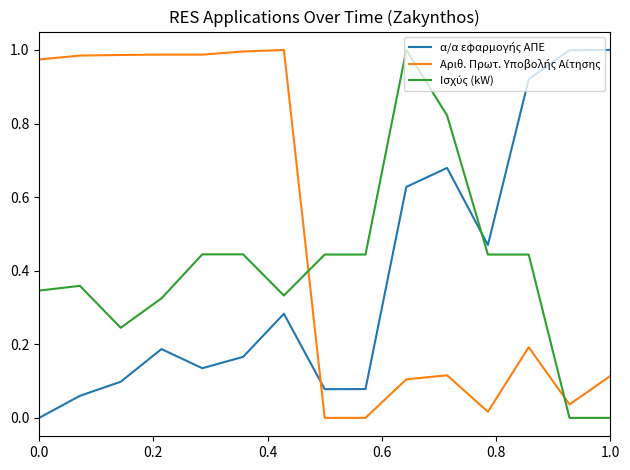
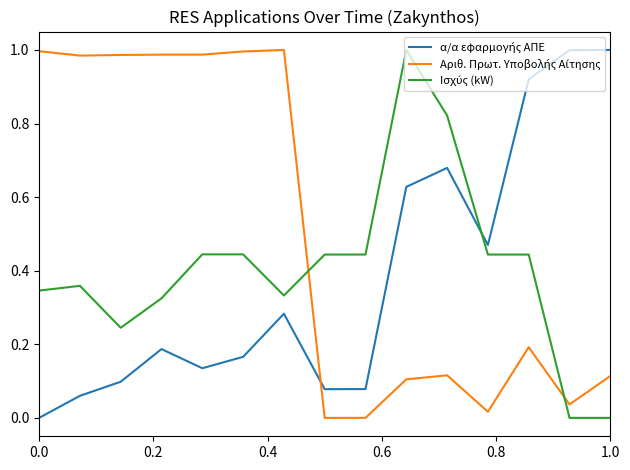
  {
    "α/α εφαρμογής ΑΠΕ": {
      "0.0": 0.00,
      "1.0": 1.00
    },
    "Αριθ. Πρωτ. Υποβολής Αίτησης": {
-     "0.0": 0.97,
+     "0.0": 1.00,
      "1.0": 0.11
    },
    "Ισχύς (kW)": {
      "0.0": 0.35,
      "1.0": 0.00
    }
  }
